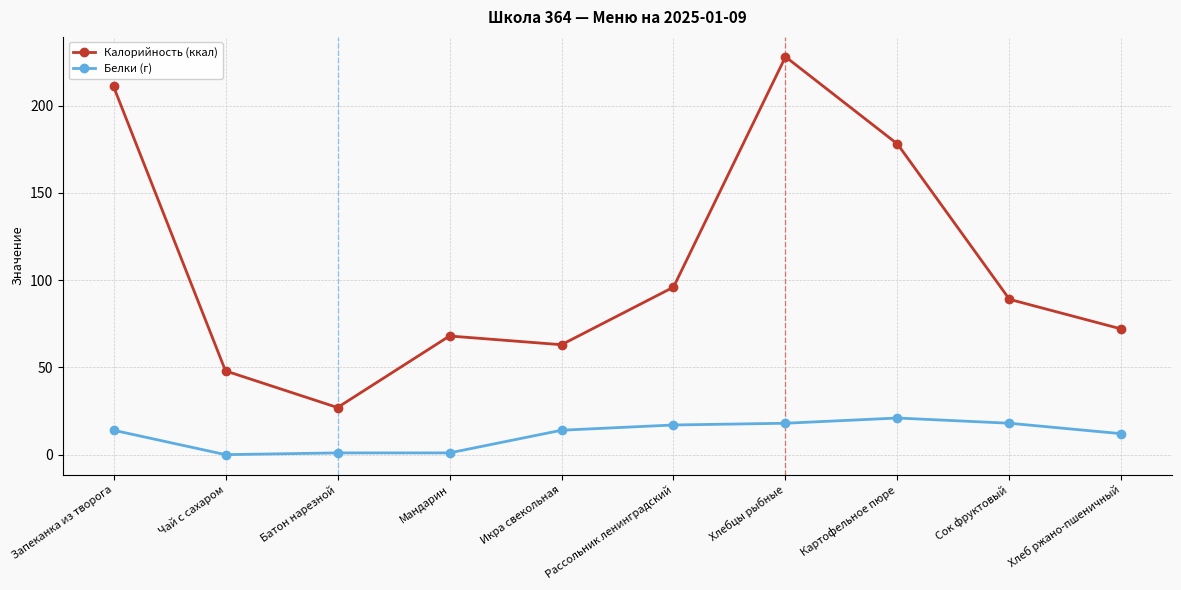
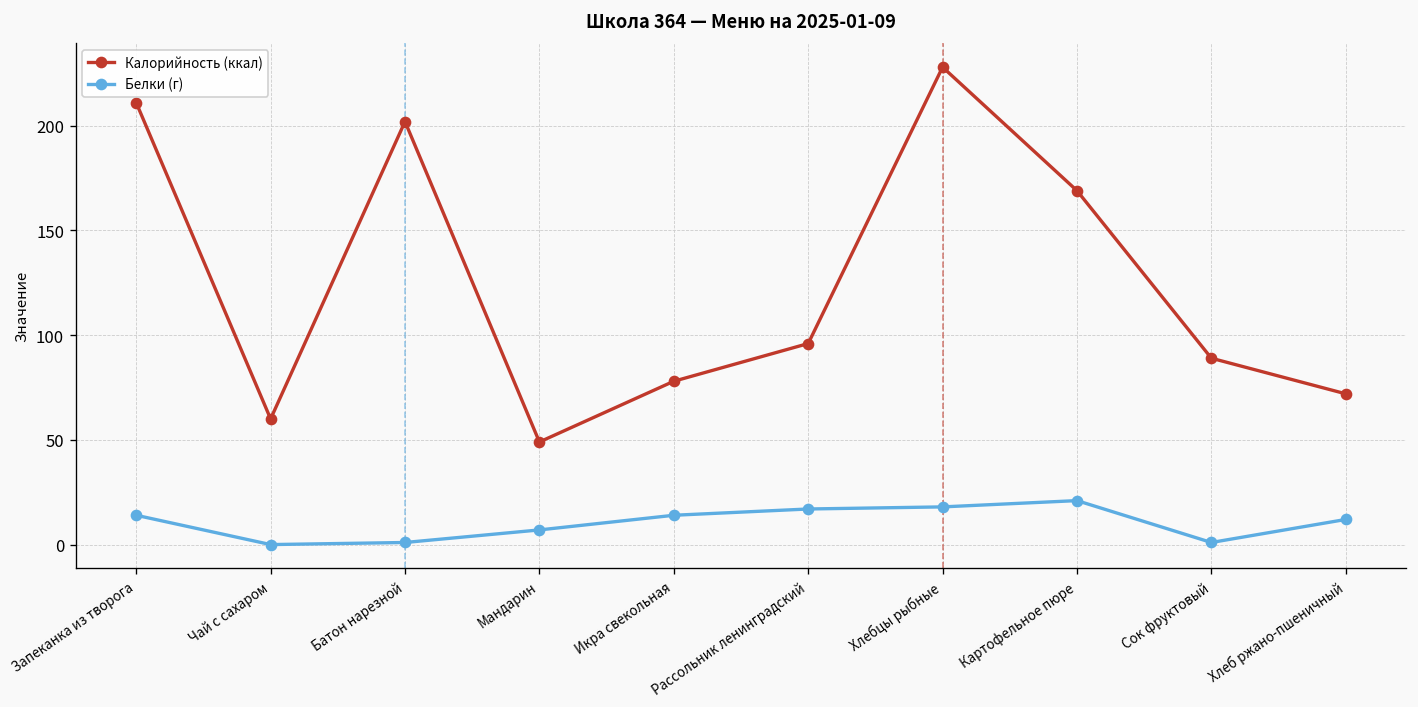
  {
    "Калорийность (ккал)": {
      "Запеканка из творога": 211,
-     "Чай с сахаром": 48,
-     "Батон нарезной": 27,
-     "Мандарин": 68,
-     "Икра свекольная": 63,
+     "Чай с сахаром": 60,
+     "Батон нарезной": 202,
+     "Мандарин": 49,
+     "Икра свекольная": 78,
      "Рассольник ленинградский": 96,
      "Хлебцы рыбные": 228,
-     "Картофельное пюре": 178,
+     "Картофельное пюре": 169,
      "Сок фруктовый": 89,
      "Хлеб ржано-пшеничный": 72
    },
    "Белки (г)": {
      "Запеканка из творога": 14,
      "Чай с сахаром": 0,
      "Батон нарезной": 1,
-     "Мандарин": 1,
+     "Мандарин": 7,
      "Икра свекольная": 14,
      "Рассольник ленинградский": 17,
      "Хлебцы рыбные": 18,
      "Картофельное пюре": 21,
-     "Сок фруктовый": 18,
+     "Сок фруктовый": 1,
      "Хлеб ржано-пшеничный": 12
    }
  }
